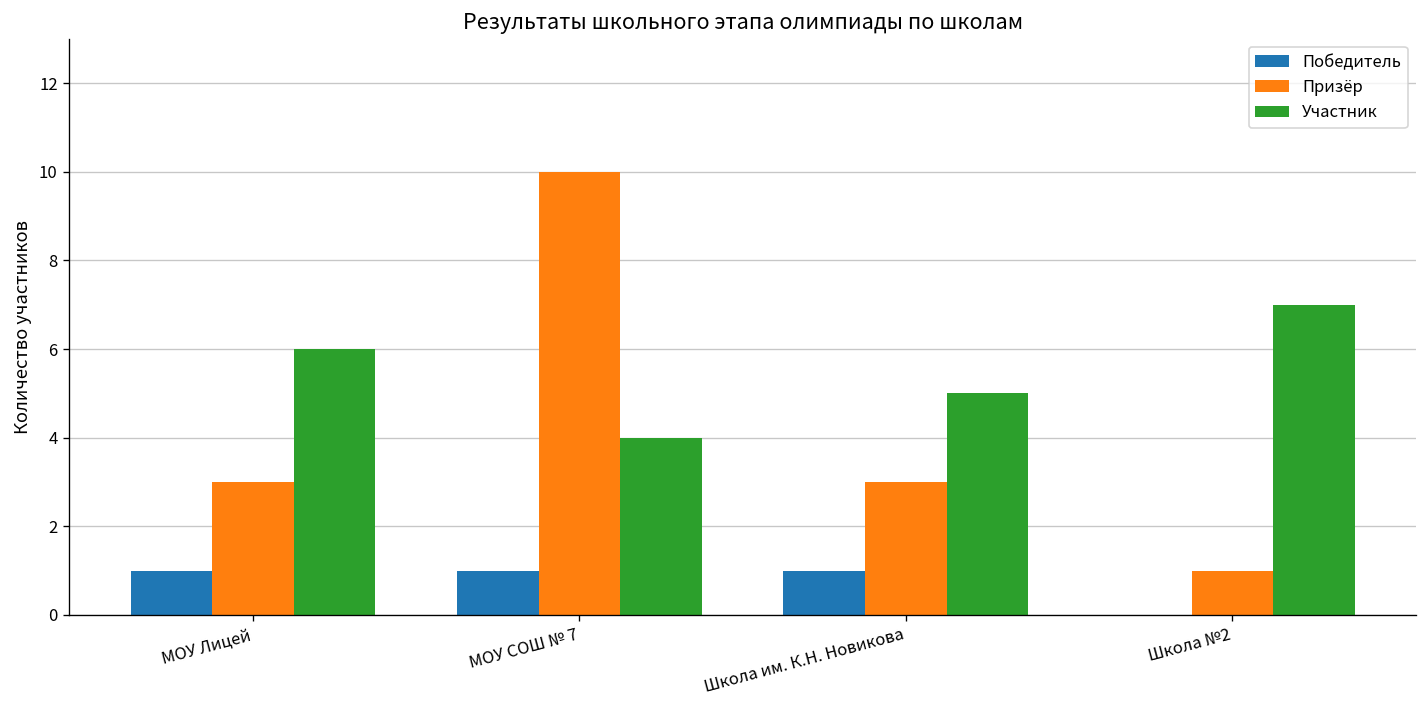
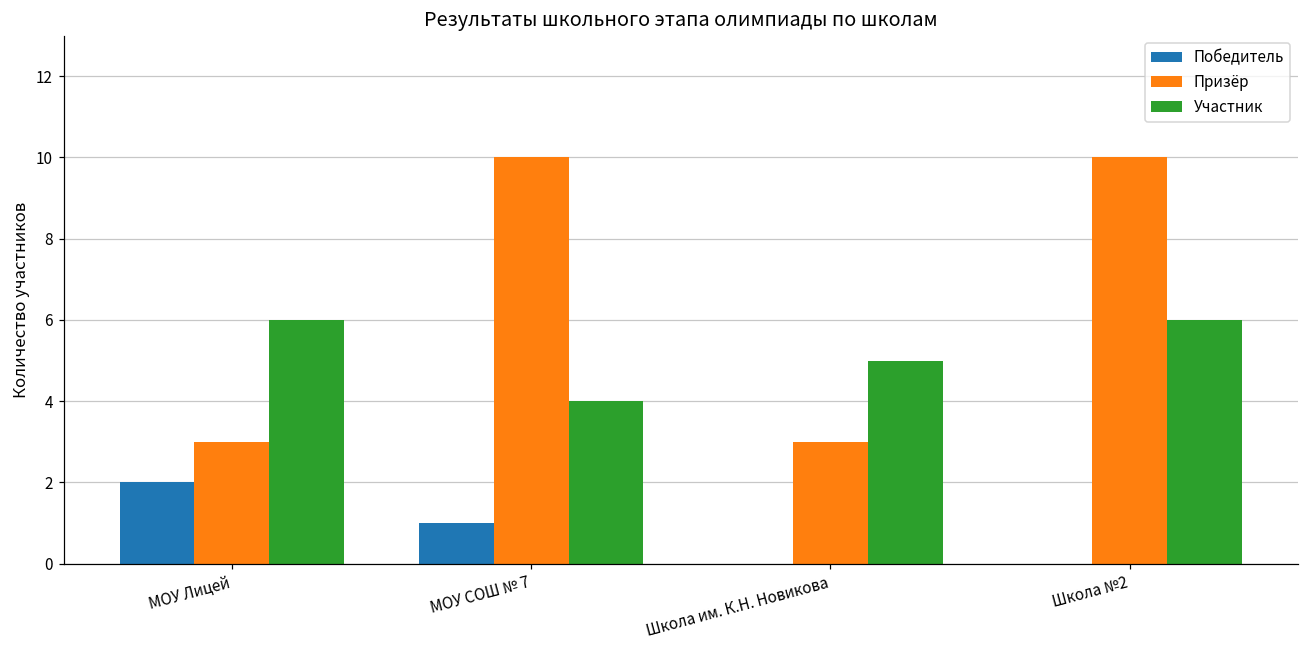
  {
    "Победитель": {
-     "МОУ Лицей": 1,
+     "МОУ Лицей": 2,
      "МОУ СОШ № 7": 1,
-     "Школа им. К.Н. Новикова": 1,
+     "Школа им. К.Н. Новикова": 0,
      "Школа №2": 0
    },
    "Призёр": {
      "МОУ Лицей": 3,
      "МОУ СОШ № 7": 10,
      "Школа им. К.Н. Новикова": 3,
-     "Школа №2": 1
+     "Школа №2": 10
    },
    "Участник": {
      "МОУ Лицей": 6,
      "МОУ СОШ № 7": 4,
      "Школа им. К.Н. Новикова": 5,
-     "Школа №2": 7
+     "Школа №2": 6
    }
  }
